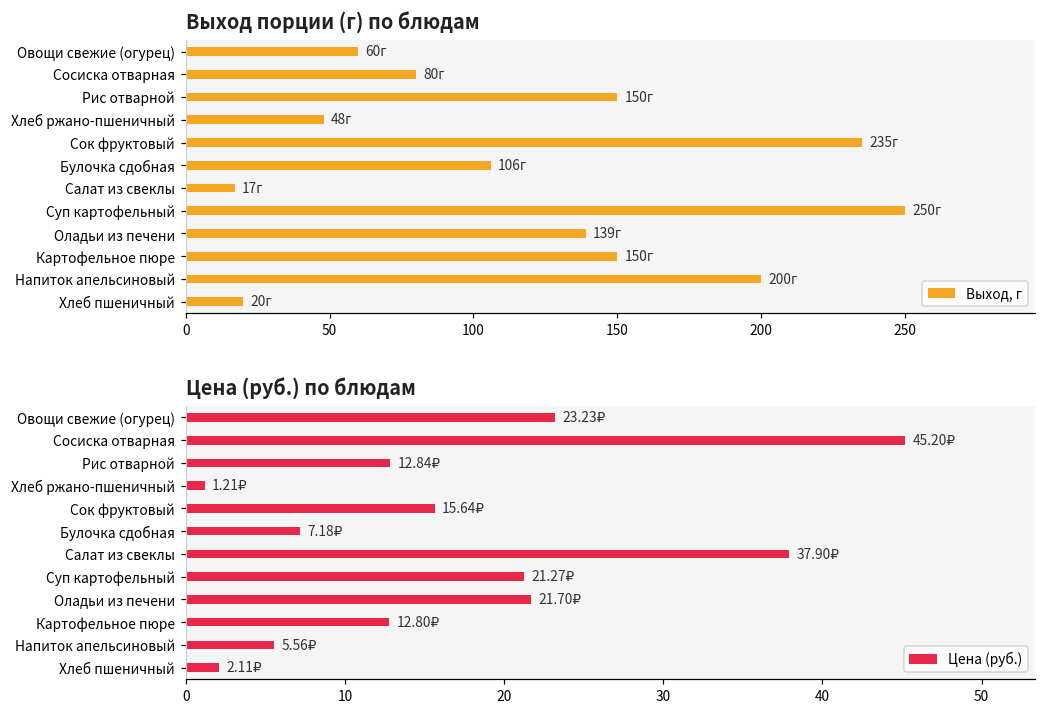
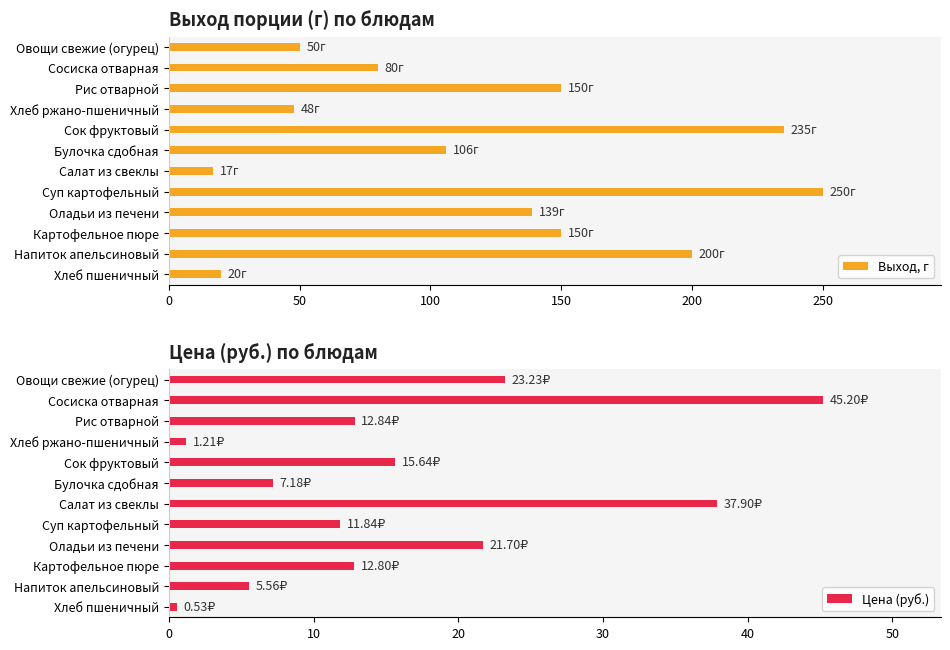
  {
    "Выход порции (г) по блюдам": {
-     "Овощи свежие (огурец)": "60г",
+     "Овощи свежие (огурец)": "50г",
      "Сосиска отварная": "80г",
      "Рис отварной": "150г",
      "Хлеб ржано-пшеничный": "48г",
      "Сок фруктовый": "235г",
      "Булочка сдобная": "106г",
      "Салат из свеклы": "17г",
      "Суп картофельный": "250г",
      "Оладьи из печени": "139г",
      "Картофельное пюре": "150г",
      "Напиток апельсиновый": "200г",
      "Хлеб пшеничный": "20г"
    },
    "Цена (руб.) по блюдам": {
      "Овощи свежие (огурец)": "23.23₽",
      "Сосиска отварная": "45.20₽",
      "Рис отварной": "12.84₽",
      "Хлеб ржано-пшеничный": "1.21₽",
      "Сок фруктовый": "15.64₽",
      "Булочка сдобная": "7.18₽",
      "Салат из свеклы": "37.90₽",
-     "Суп картофельный": "21.27₽",
+     "Суп картофельный": "11.84₽",
      "Оладьи из печени": "21.70₽",
      "Картофельное пюре": "12.80₽",
      "Напиток апельсиновый": "5.56₽",
-     "Хлеб пшеничный": "2.11₽"
+     "Хлеб пшеничный": "0.53₽"
    }
  }
